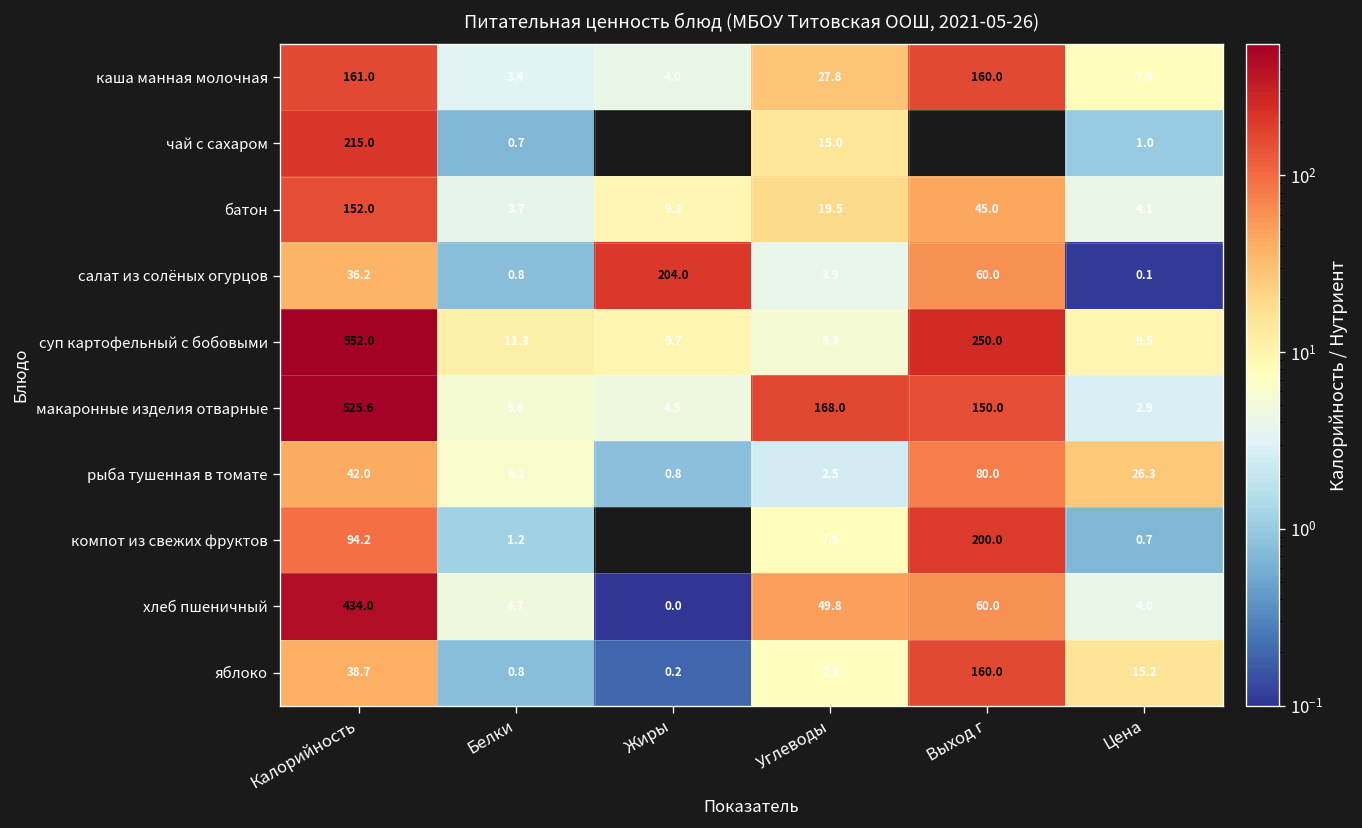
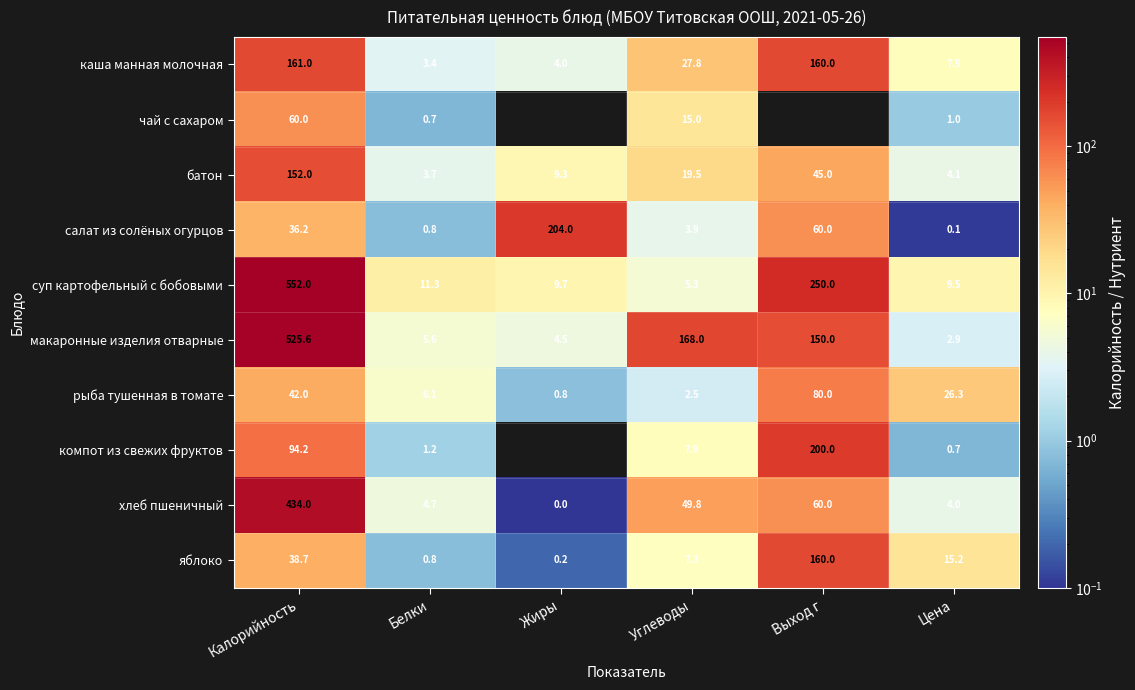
  {
    "каша манная молочная": {
      "Калорийность": 161.0,
      "Углеводы": 27.8,
      "Выход г": 160.0,
      "Цена": 7.9
    },
    "чай с сахаром": {
-     "Калорийность": 215.0,
+     "Калорийность": 60.0,
      "Белки": 0.7,
      "Углеводы": 15.0,
      "Цена": 1.0
    },
    "батон": {
      "Калорийность": 152.0,
      "Жиры": 9.3,
      "Углеводы": 19.5,
      "Выход г": 45.0
    },
    "салат из солёных огурцов": {
      "Калорийность": 36.2,
      "Белки": 0.8,
      "Жиры": 204.0,
      "Выход г": 60.0,
      "Цена": 0.1
    },
    "суп картофельный с бобовыми": {
      "Калорийность": 552.0,
      "Белки": 11.3,
      "Жиры": 9.7,
      "Выход г": 250.0,
      "Цена": 9.5
    },
    "макаронные изделия отварные": {
      "Калорийность": 525.6,
      "Углеводы": 168.0,
      "Выход г": 150.0
    },
    "рыба тушенная в томате": {
      "Калорийность": 42.0,
      "Белки": 6.1,
      "Жиры": 0.8,
      "Выход г": 80.0,
      "Цена": 26.3
    },
    "компот из свежих фруктов": {
      "Калорийность": 94.2,
      "Белки": 1.2,
      "Углеводы": 7.9,
      "Выход г": 200.0,
      "Цена": 0.7
    },
    "хлеб пшеничный": {
      "Калорийность": 434.0,
      "Жиры": 0.0,
      "Углеводы": 49.8,
      "Выход г": 60.0
    },
    "яблоко": {
      "Калорийность": 38.7,
      "Белки": 0.8,
      "Жиры": 0.2,
      "Углеводы": 7.3,
      "Выход г": 160.0,
      "Цена": 15.2
    }
  }
